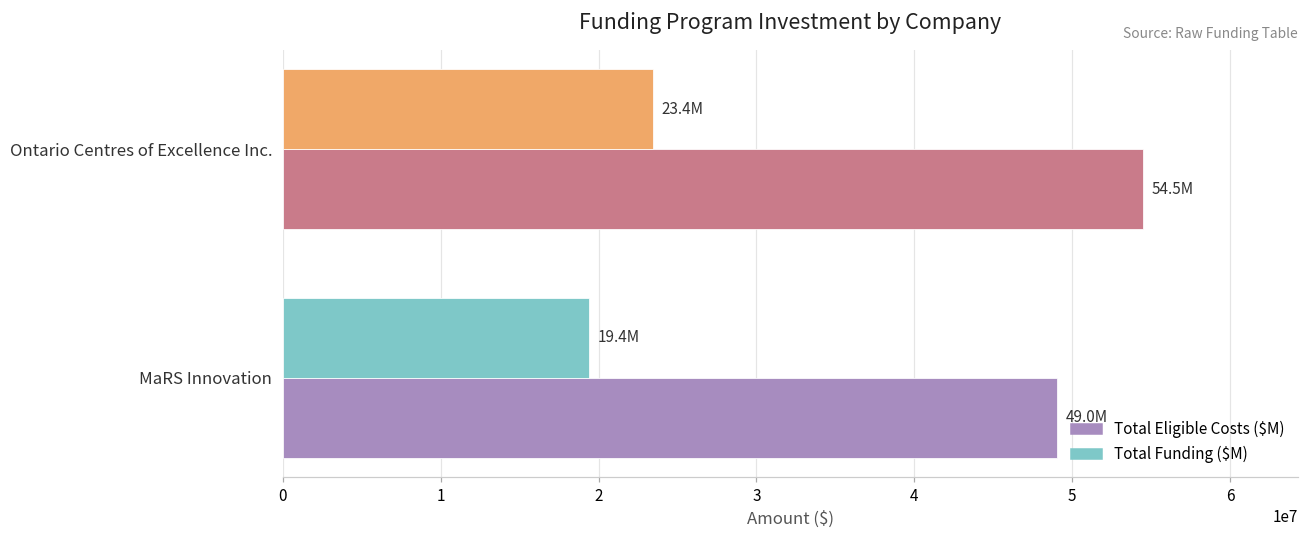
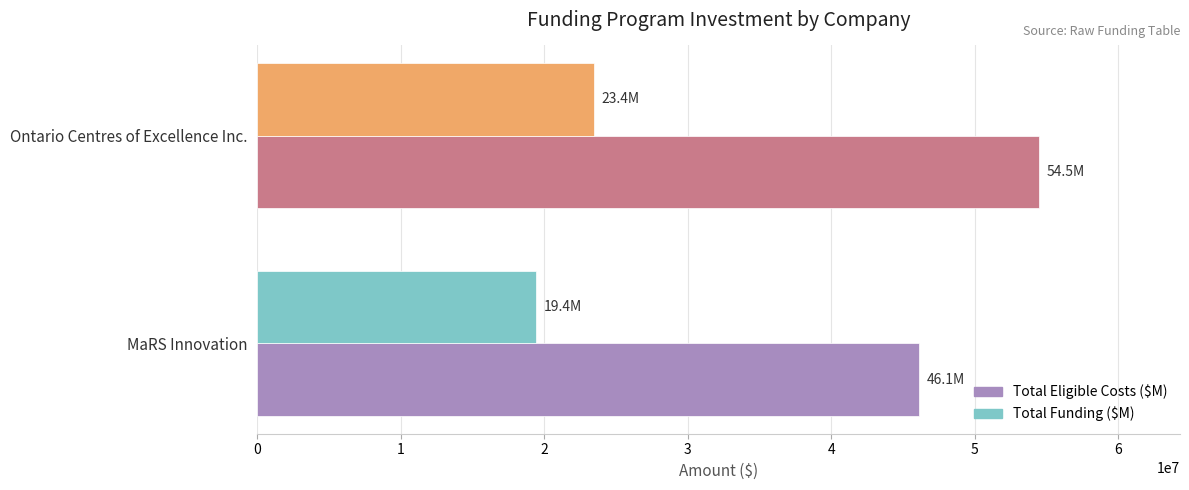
  {
    "Total Eligible Costs ($M)": {
      "Ontario Centres of Excellence Inc.": "54.5M",
-     "MaRS Innovation": "49.0M"
+     "MaRS Innovation": "46.1M"
    },
    "Total Funding ($M)": {
      "Ontario Centres of Excellence Inc.": "23.4M",
      "MaRS Innovation": "19.4M"
    }
  }
